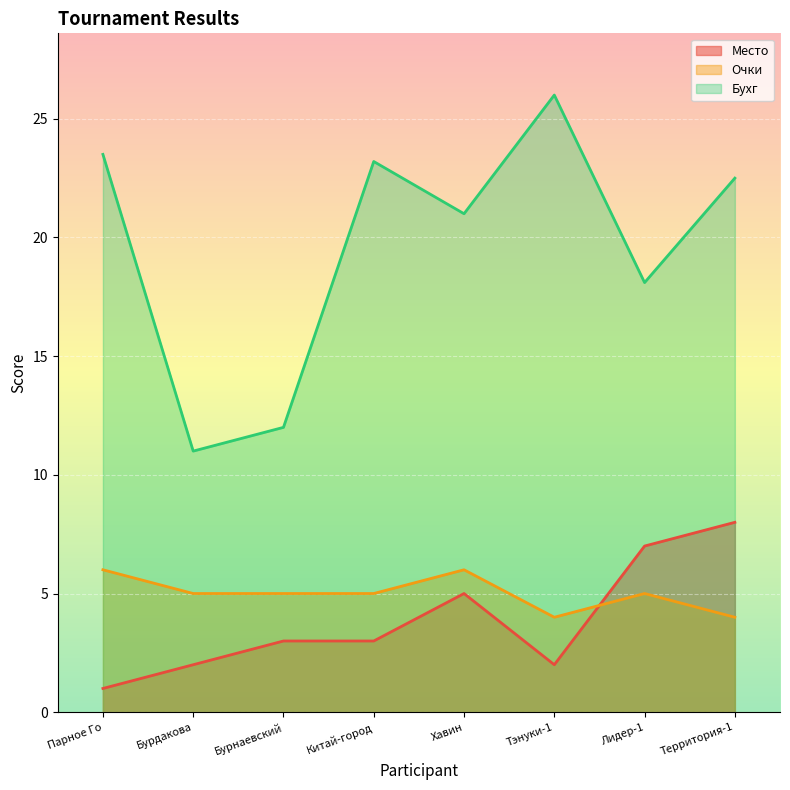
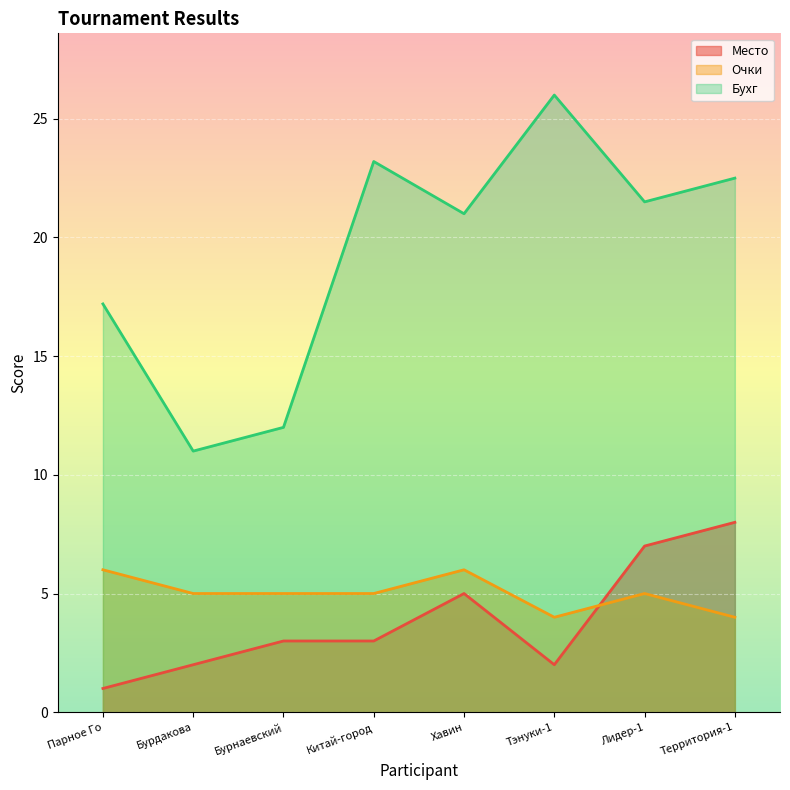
  {
    "Место": {
      "Парное Го": 1.0,
      "Бурдакова": 2.0,
      "Бурнаевский": 3.0,
      "Китай-город": 3.0,
      "Хавин": 5.0,
      "Тэнуки-1": 2.0,
      "Лидер-1": 7.0,
      "Территория-1": 8.0
    },
    "Очки": {
      "Парное Го": 6.0,
      "Бурдакова": 5.0,
      "Бурнаевский": 5.0,
      "Китай-город": 5.0,
      "Хавин": 6.0,
      "Тэнуки-1": 4.0,
      "Лидер-1": 5.0,
      "Территория-1": 4.0
    },
    "Бухг": {
-     "Парное Го": 23.5,
+     "Парное Го": 17.2,
      "Бурдакова": 11.0,
      "Бурнаевский": 12.0,
      "Китай-город": 23.2,
      "Хавин": 21.0,
      "Тэнуки-1": 26.0,
-     "Лидер-1": 18.1,
+     "Лидер-1": 21.5,
      "Территория-1": 22.5
    }
  }
